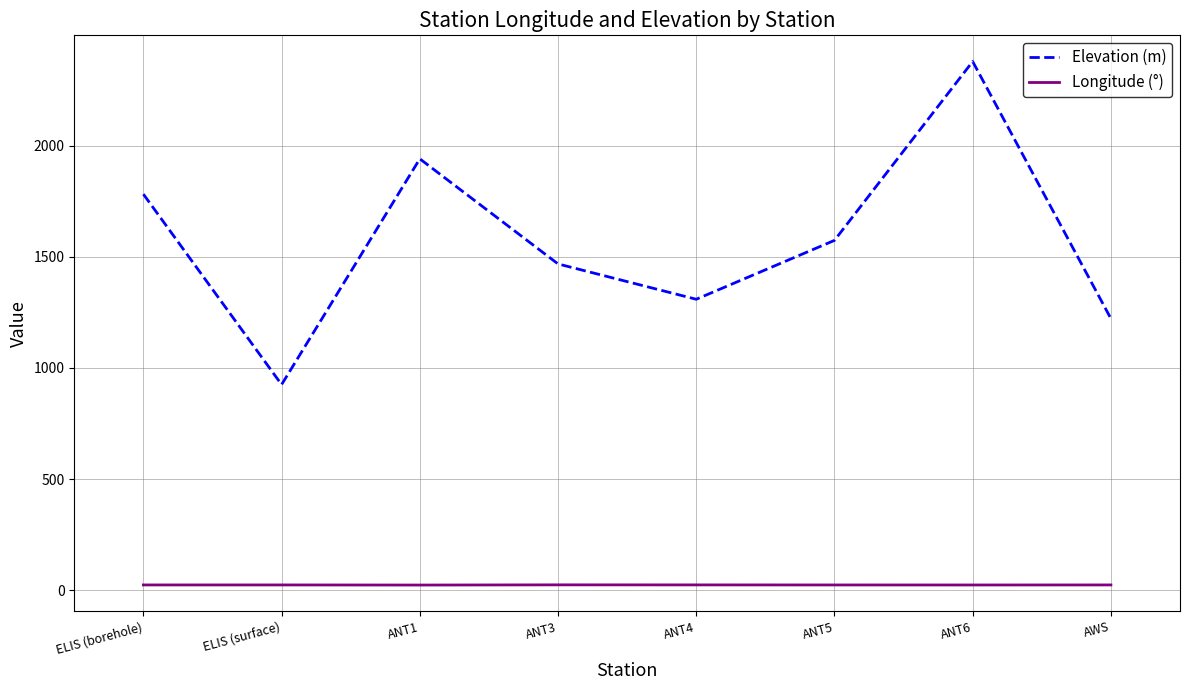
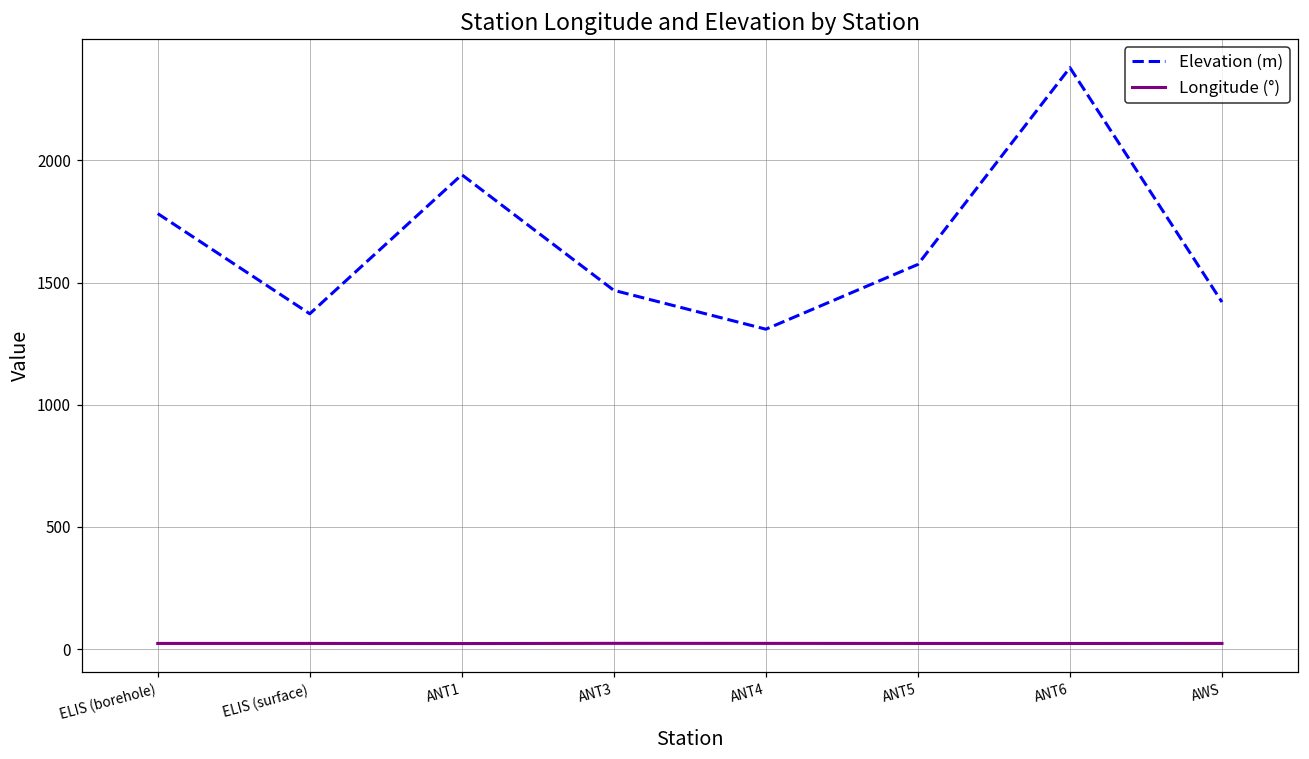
  {
    "Elevation (m)": {
      "ELIS (borehole)": 1780,
-     "ELIS (surface)": 930,
+     "ELIS (surface)": 1370,
      "ANT1": 1940,
      "ANT3": 1470,
      "ANT4": 1310,
      "ANT5": 1570,
      "ANT6": 2380,
-     "AWS": 1220
+     "AWS": 1420
    },
    "Longitude (°)": {
      "ELIS (borehole)": 20,
      "ELIS (surface)": 20,
      "ANT1": 20,
      "ANT3": 20,
      "ANT4": 20,
      "ANT5": 20,
      "ANT6": 20,
      "AWS": 20
    }
  }
